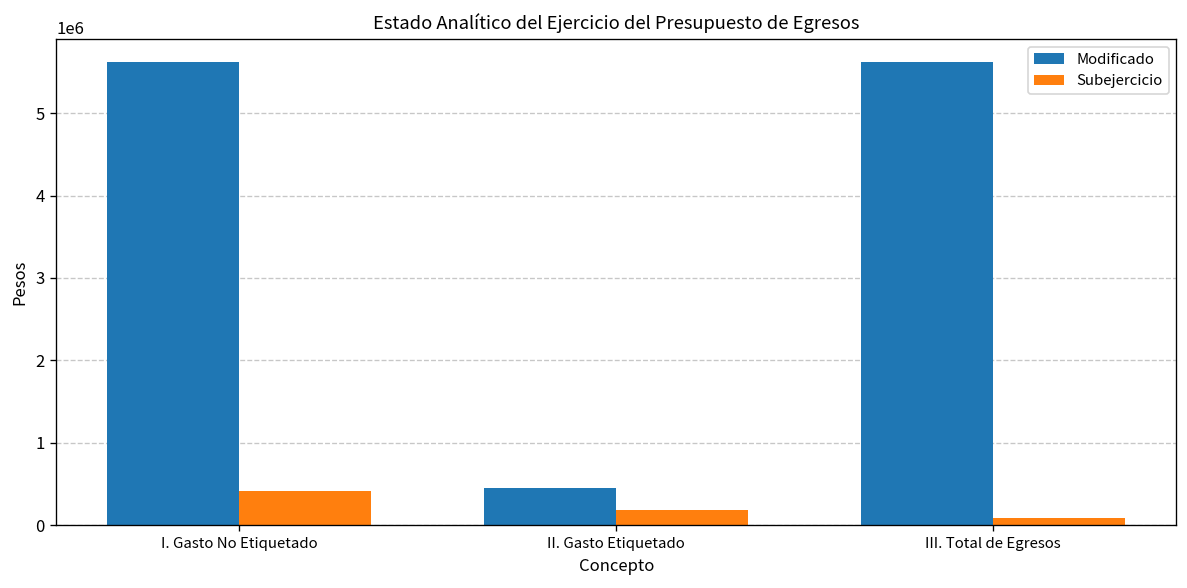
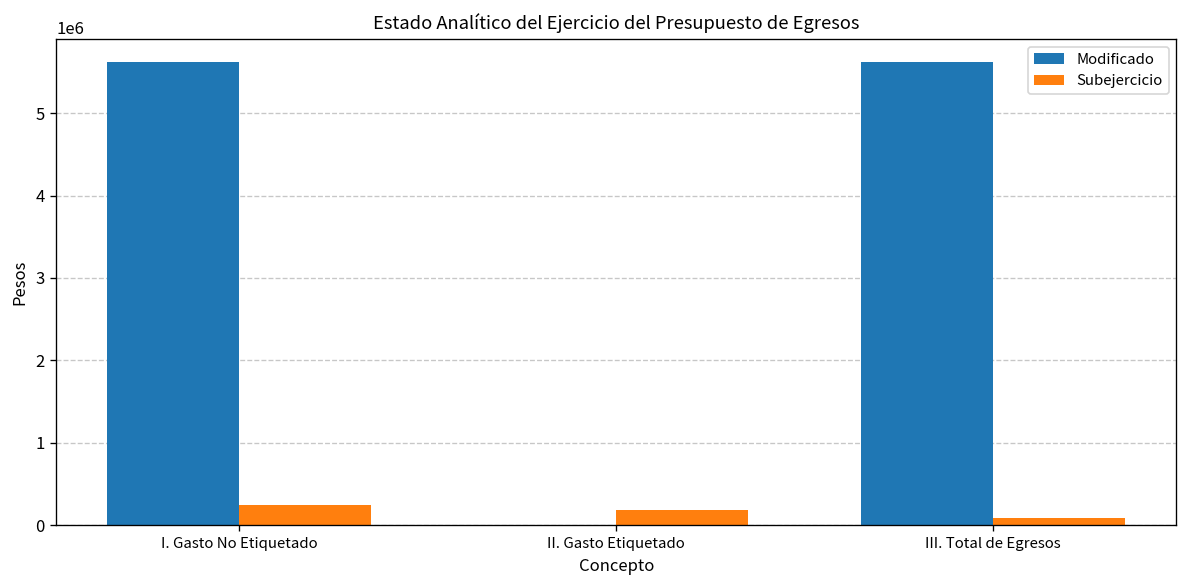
  {
    "Modificado": {
      "I. Gasto No Etiquetado": 5600000,
-     "II. Gasto Etiquetado": 500000,
+     "II. Gasto Etiquetado": 0,
      "III. Total de Egresos": 5600000
    },
    "Subejercicio": {
-     "I. Gasto No Etiquetado": 400000,
+     "I. Gasto No Etiquetado": 200000,
      "II. Gasto Etiquetado": 200000,
      "III. Total de Egresos": 100000
    }
  }
